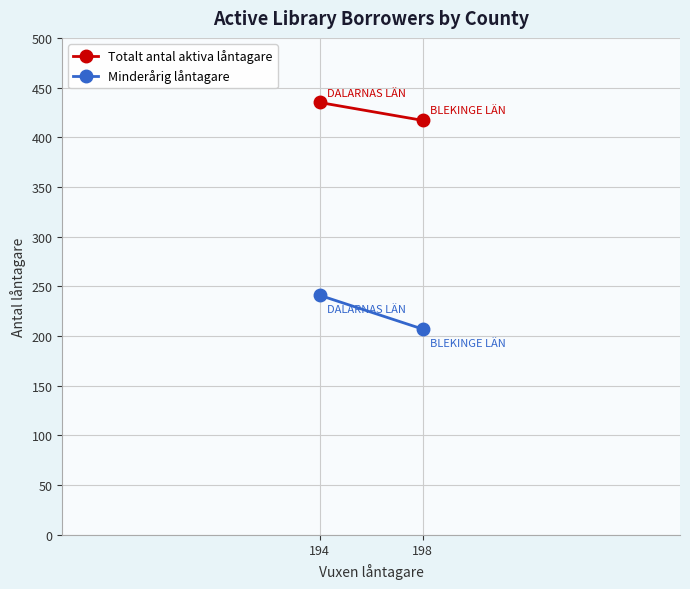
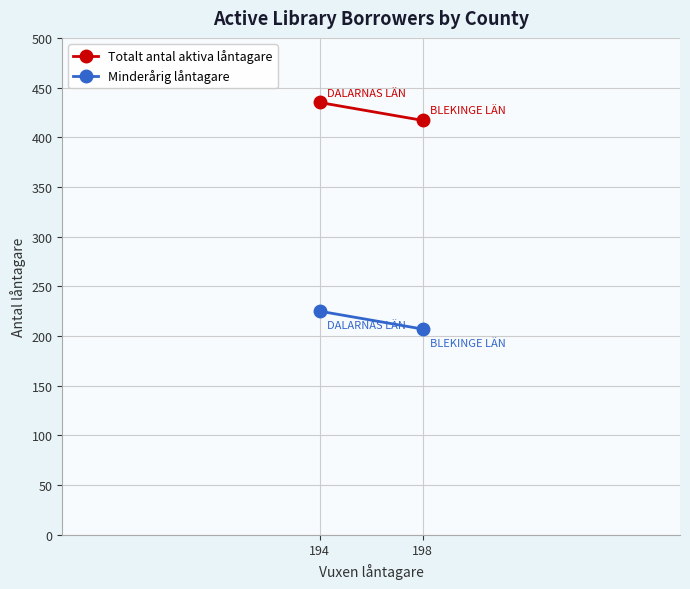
  {
    "Totalt antal aktiva låntagare": {
      "194": 440,
      "198": 420
    },
    "Minderårig låntagare": {
-     "194": 240,
+     "194": 230,
      "198": 210
    }
  }
